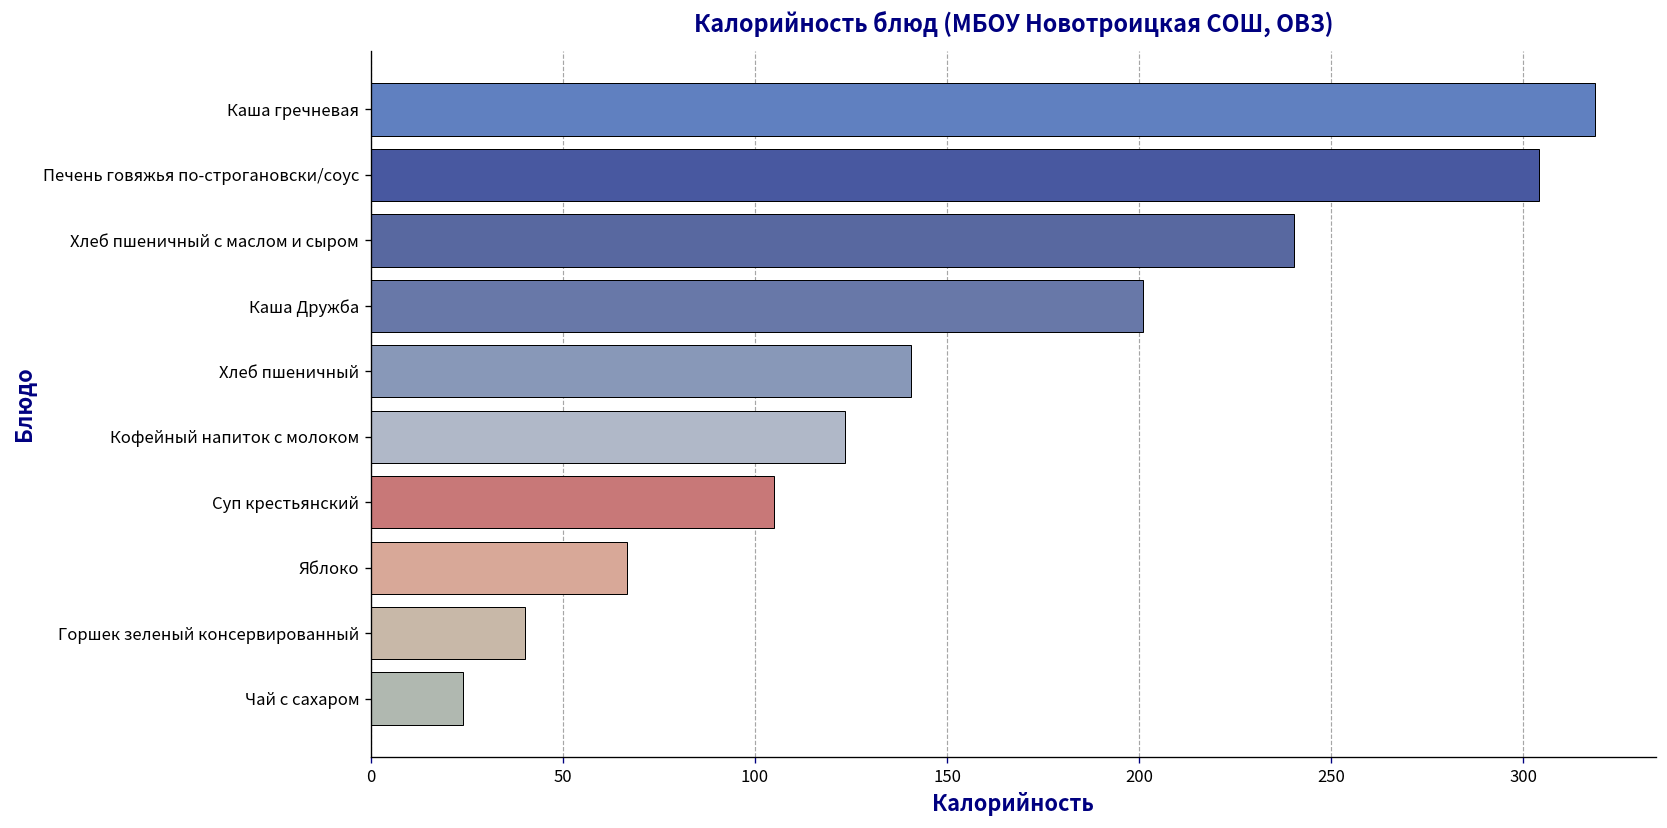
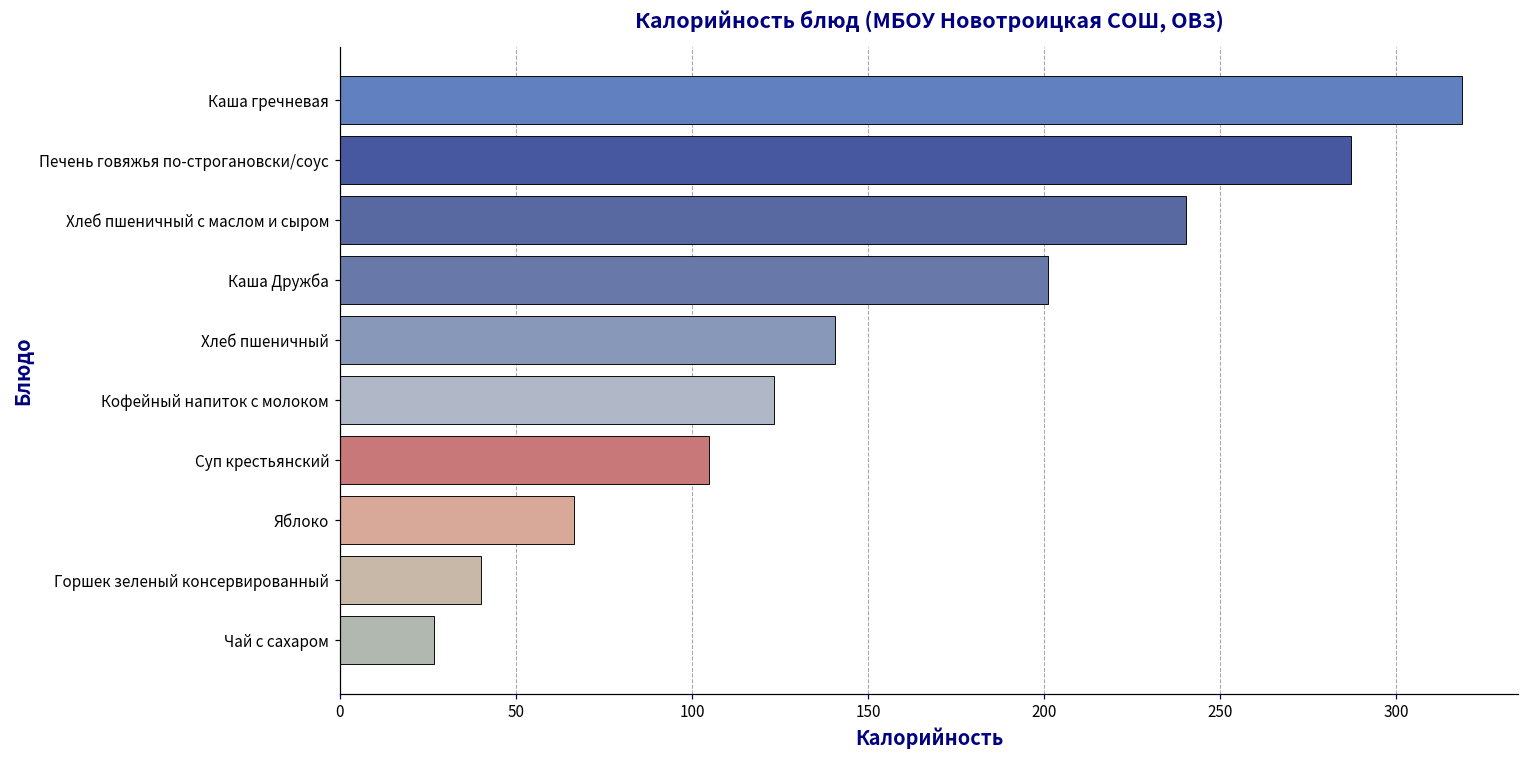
  {
    "Каша гречневая": 319,
-   "Печень говяжья по-строгановски/соус": 304,
+   "Печень говяжья по-строгановски/соус": 287,
    "Хлеб пшеничный с маслом и сыром": 240,
    "Каша Дружба": 201,
    "Хлеб пшеничный": 141,
    "Кофейный напиток с молоком": 123,
    "Суп крестьянский": 105,
    "Яблоко": 67,
    "Горшек зеленый консервированный": 40,
-   "Чай с сахаром": 24
+   "Чай с сахаром": 27
  }
